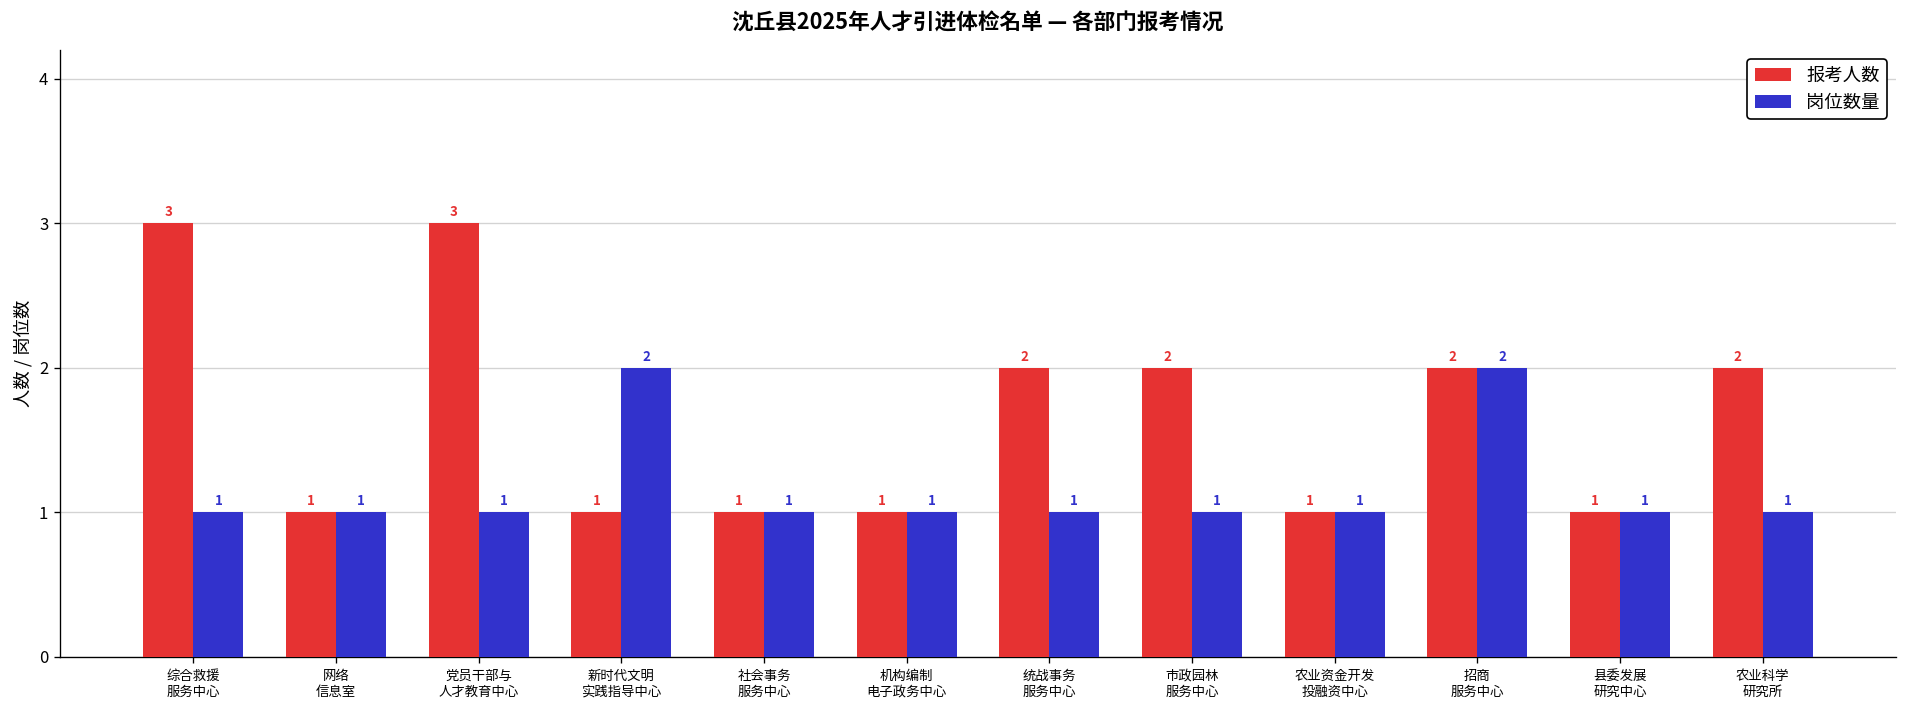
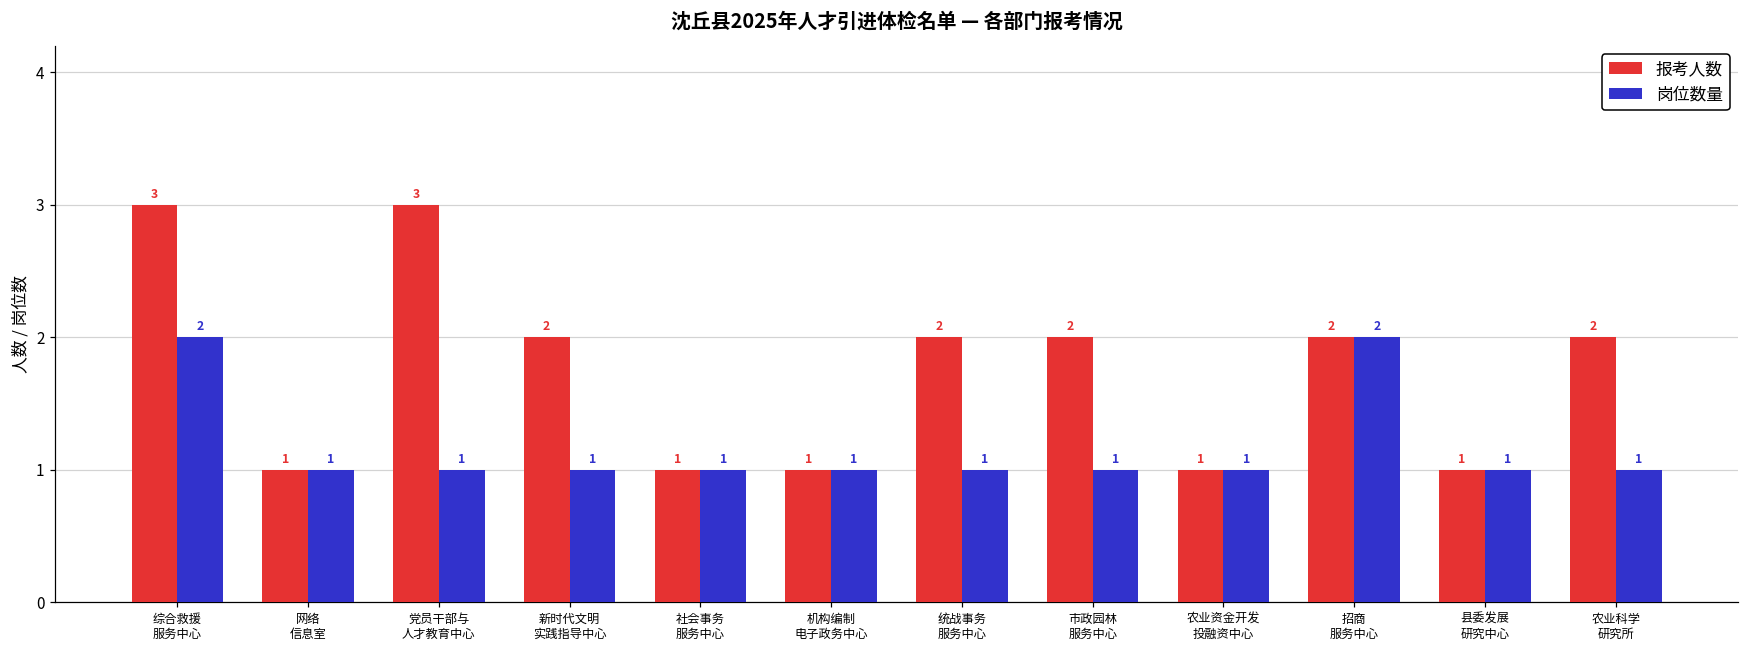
  {
    "报考人数": {
      "综合救援 服务中心": 3,
      "网络 信息室": 1,
      "党员干部与 人才教育中心": 3,
-     "新时代文明 实践指导中心": 1,
+     "新时代文明 实践指导中心": 2,
      "社会事务 服务中心": 1,
      "机构编制 电子政务中心": 1,
      "统战事务 服务中心": 2,
      "市政园林 服务中心": 2,
      "农业资金开发 投融资中心": 1,
      "招商 服务中心": 2,
      "县委发展 研究中心": 1,
      "农业科学 研究所": 2
    },
    "岗位数量": {
-     "综合救援 服务中心": 1,
+     "综合救援 服务中心": 2,
      "网络 信息室": 1,
      "党员干部与 人才教育中心": 1,
-     "新时代文明 实践指导中心": 2,
+     "新时代文明 实践指导中心": 1,
      "社会事务 服务中心": 1,
      "机构编制 电子政务中心": 1,
      "统战事务 服务中心": 1,
      "市政园林 服务中心": 1,
      "农业资金开发 投融资中心": 1,
      "招商 服务中心": 2,
      "县委发展 研究中心": 1,
      "农业科学 研究所": 1
    }
  }
